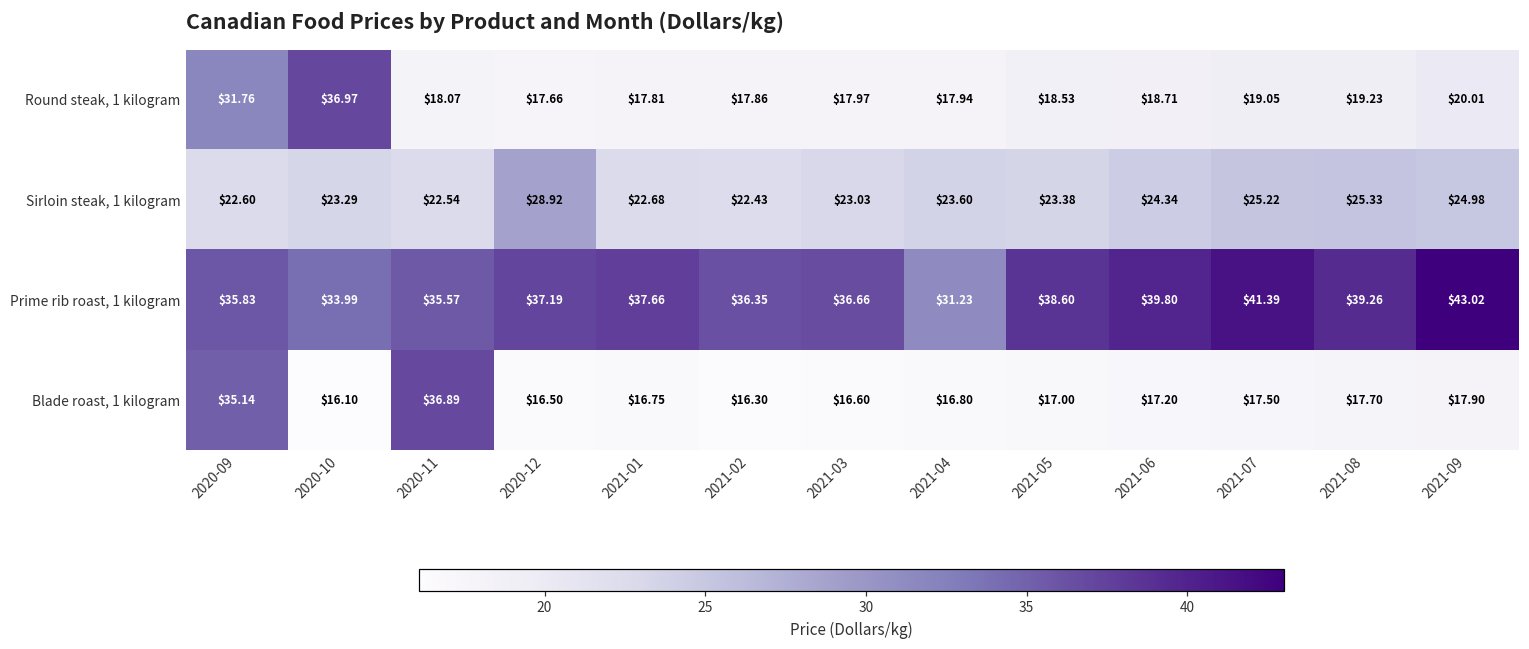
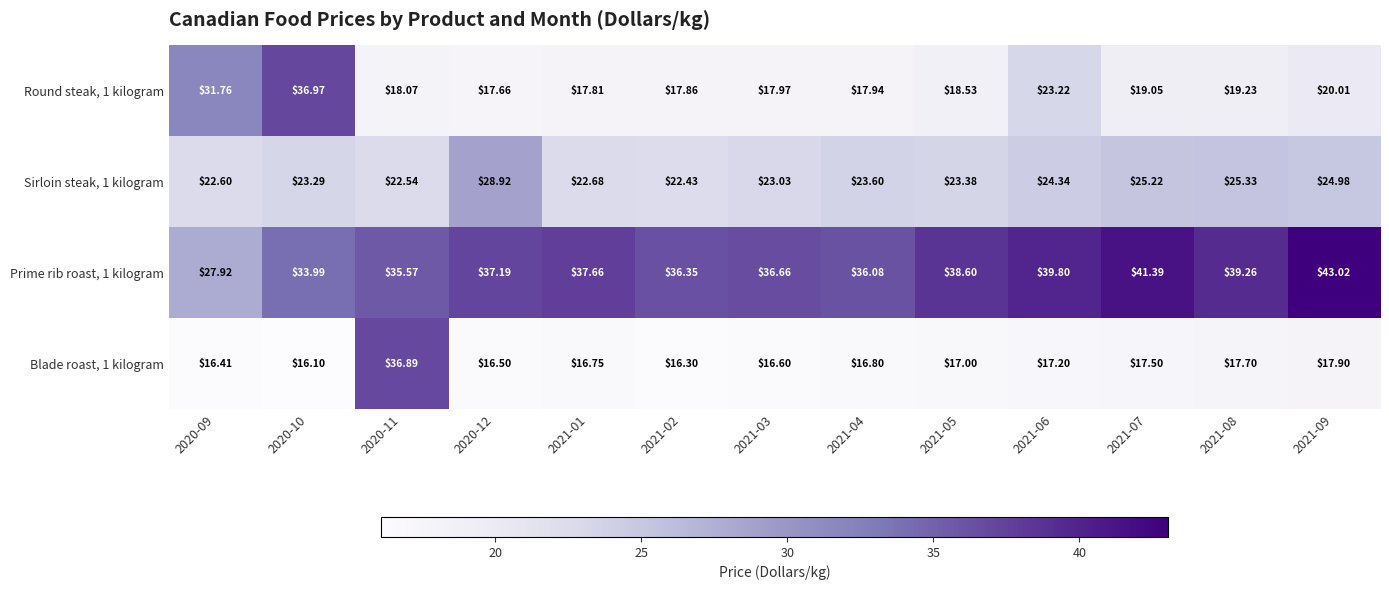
  {
    "Round steak, 1 kilogram": {
      "2020-09": "$31.76",
      "2020-10": "$36.97",
      "2020-11": "$18.07",
      "2020-12": "$17.66",
      "2021-01": "$17.81",
      "2021-02": "$17.86",
      "2021-03": "$17.97",
      "2021-04": "$17.94",
      "2021-05": "$18.53",
-     "2021-06": "$18.71",
+     "2021-06": "$23.22",
      "2021-07": "$19.05",
      "2021-08": "$19.23",
      "2021-09": "$20.01"
    },
    "Sirloin steak, 1 kilogram": {
      "2020-09": "$22.60",
      "2020-10": "$23.29",
      "2020-11": "$22.54",
      "2020-12": "$28.92",
      "2021-01": "$22.68",
      "2021-02": "$22.43",
      "2021-03": "$23.03",
      "2021-04": "$23.60",
      "2021-05": "$23.38",
      "2021-06": "$24.34",
      "2021-07": "$25.22",
      "2021-08": "$25.33",
      "2021-09": "$24.98"
    },
    "Prime rib roast, 1 kilogram": {
-     "2020-09": "$35.83",
+     "2020-09": "$27.92",
      "2020-10": "$33.99",
      "2020-11": "$35.57",
      "2020-12": "$37.19",
      "2021-01": "$37.66",
      "2021-02": "$36.35",
      "2021-03": "$36.66",
-     "2021-04": "$31.23",
+     "2021-04": "$36.08",
      "2021-05": "$38.60",
      "2021-06": "$39.80",
      "2021-07": "$41.39",
      "2021-08": "$39.26",
      "2021-09": "$43.02"
    },
    "Blade roast, 1 kilogram": {
-     "2020-09": "$35.14",
+     "2020-09": "$16.41",
      "2020-10": "$16.10",
      "2020-11": "$36.89",
      "2020-12": "$16.50",
      "2021-01": "$16.75",
      "2021-02": "$16.30",
      "2021-03": "$16.60",
      "2021-04": "$16.80",
      "2021-05": "$17.00",
      "2021-06": "$17.20",
      "2021-07": "$17.50",
      "2021-08": "$17.70",
      "2021-09": "$17.90"
    }
  }
